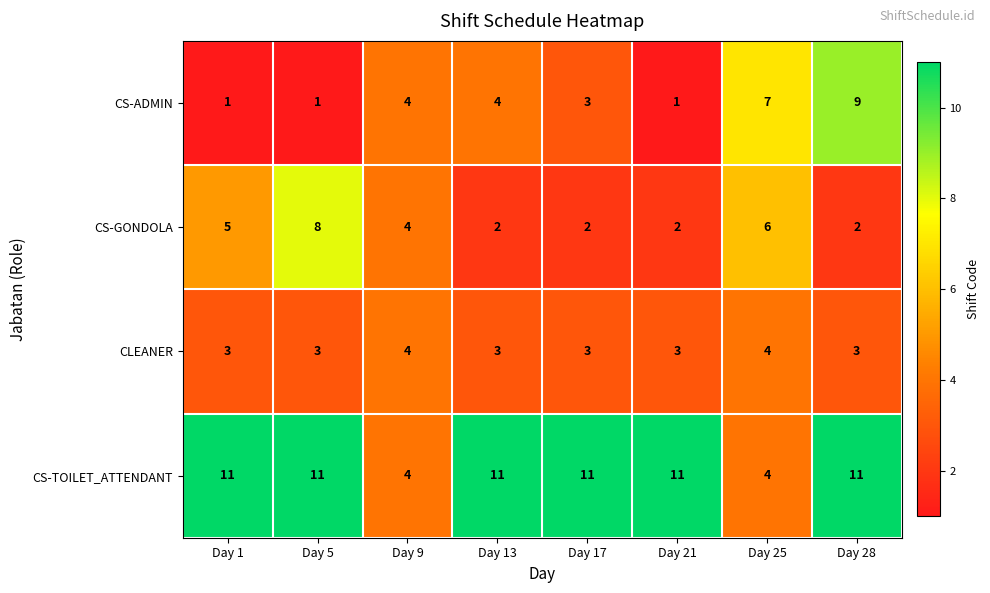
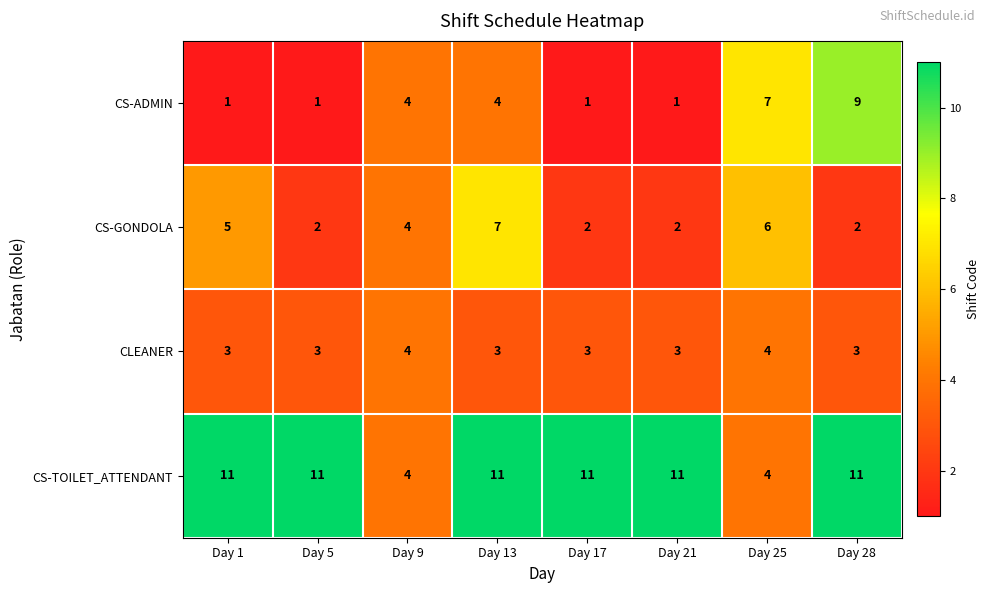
  {
    "CS-ADMIN": {
      "Day 1": 1,
      "Day 5": 1,
      "Day 9": 4,
      "Day 13": 4,
-     "Day 17": 3,
+     "Day 17": 1,
      "Day 21": 1,
      "Day 25": 7,
      "Day 28": 9
    },
    "CS-GONDOLA": {
      "Day 1": 5,
-     "Day 5": 8,
+     "Day 5": 2,
      "Day 9": 4,
-     "Day 13": 2,
+     "Day 13": 7,
      "Day 17": 2,
      "Day 21": 2,
      "Day 25": 6,
      "Day 28": 2
    },
    "CLEANER": {
      "Day 1": 3,
      "Day 5": 3,
      "Day 9": 4,
      "Day 13": 3,
      "Day 17": 3,
      "Day 21": 3,
      "Day 25": 4,
      "Day 28": 3
    },
    "CS-TOILET_ATTENDANT": {
      "Day 1": 11,
      "Day 5": 11,
      "Day 9": 4,
      "Day 13": 11,
      "Day 17": 11,
      "Day 21": 11,
      "Day 25": 4,
      "Day 28": 11
    }
  }
